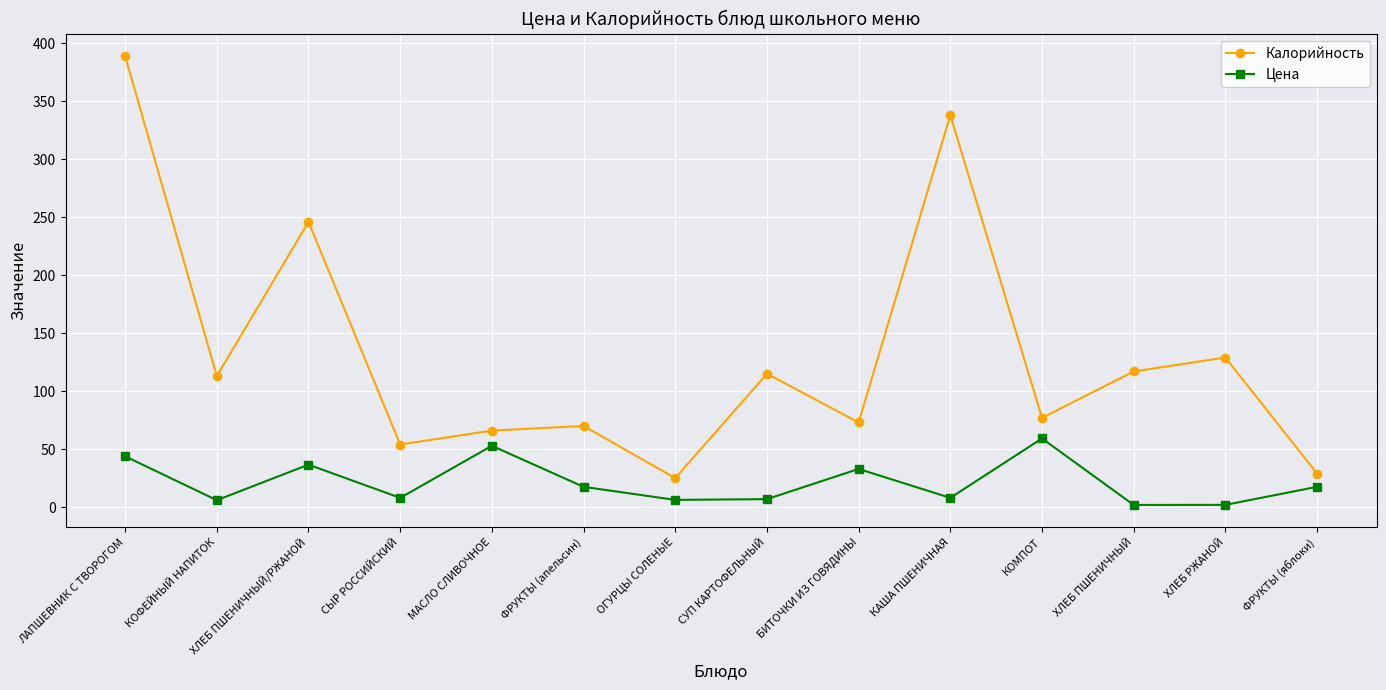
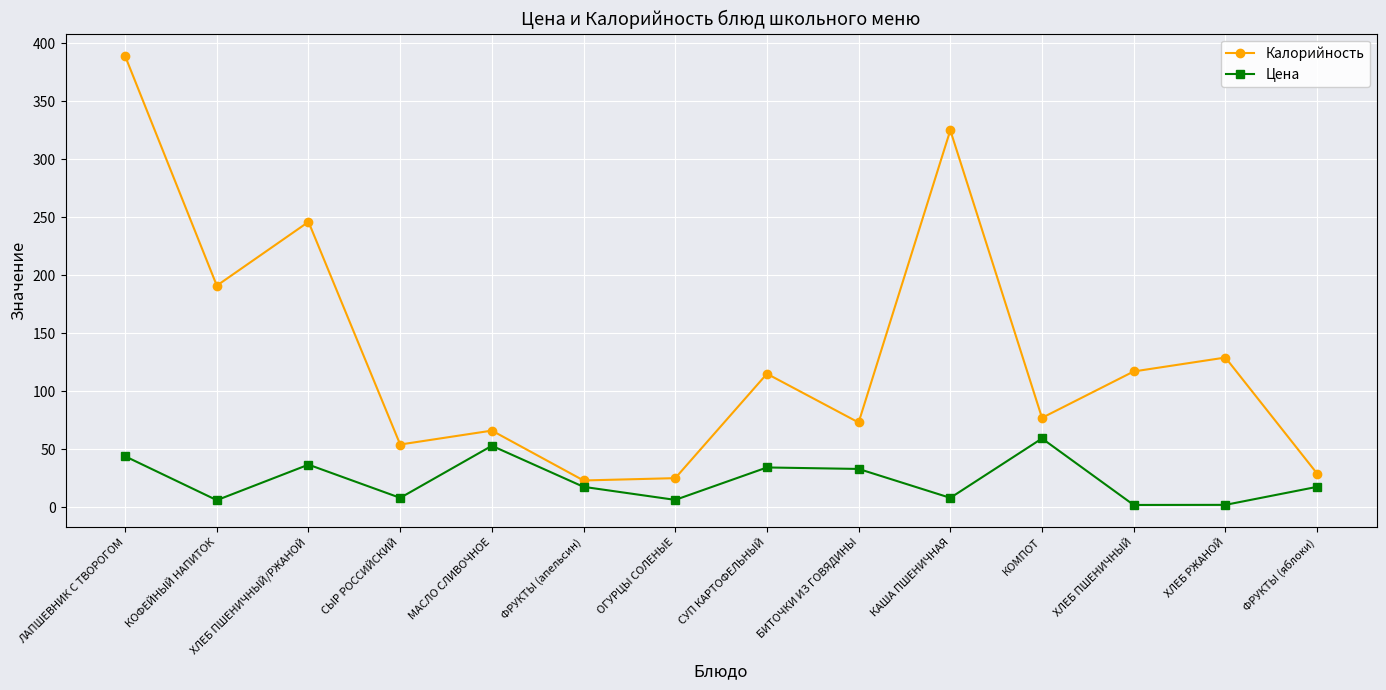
  {
    "Калорийность": {
      "ЛАПШЕВНИК С ТВОРОГОМ": 389,
-     "КОФЕЙНЫЙ НАПИТОК": 113,
+     "КОФЕЙНЫЙ НАПИТОК": 191,
      "ХЛЕБ ПШЕНИЧНЫЙ/РЖАНОЙ": 246,
      "СЫР РОССИЙСКИЙ": 54,
      "МАСЛО СЛИВОЧНОЕ": 66,
-     "ФРУКТЫ (апельсин)": 70,
+     "ФРУКТЫ (апельсин)": 23,
      "ОГУРЦЫ СОЛЕНЫЕ": 25,
      "СУП КАРТОФЕЛЬНЫЙ": 115,
      "БИТОЧКИ ИЗ ГОВЯДИНЫ": 73,
-     "КАША ПШЕНИЧНАЯ": 338,
+     "КАША ПШЕНИЧНАЯ": 325,
      "КОМПОТ": 77,
      "ХЛЕБ ПШЕНИЧНЫЙ": 117,
      "ХЛЕБ РЖАНОЙ": 129,
      "ФРУКТЫ (яблоки)": 29
    },
    "Цена": {
      "ЛАПШЕВНИК С ТВОРОГОМ": 44,
      "КОФЕЙНЫЙ НАПИТОК": 6,
      "ХЛЕБ ПШЕНИЧНЫЙ/РЖАНОЙ": 37,
      "СЫР РОССИЙСКИЙ": 8,
      "МАСЛО СЛИВОЧНОЕ": 53,
      "ФРУКТЫ (апельсин)": 18,
      "ОГУРЦЫ СОЛЕНЫЕ": 6,
-     "СУП КАРТОФЕЛЬНЫЙ": 7,
+     "СУП КАРТОФЕЛЬНЫЙ": 34,
      "БИТОЧКИ ИЗ ГОВЯДИНЫ": 33,
      "КАША ПШЕНИЧНАЯ": 8,
      "КОМПОТ": 59,
      "ХЛЕБ ПШЕНИЧНЫЙ": 2,
      "ХЛЕБ РЖАНОЙ": 2,
      "ФРУКТЫ (яблоки)": 18
    }
  }
